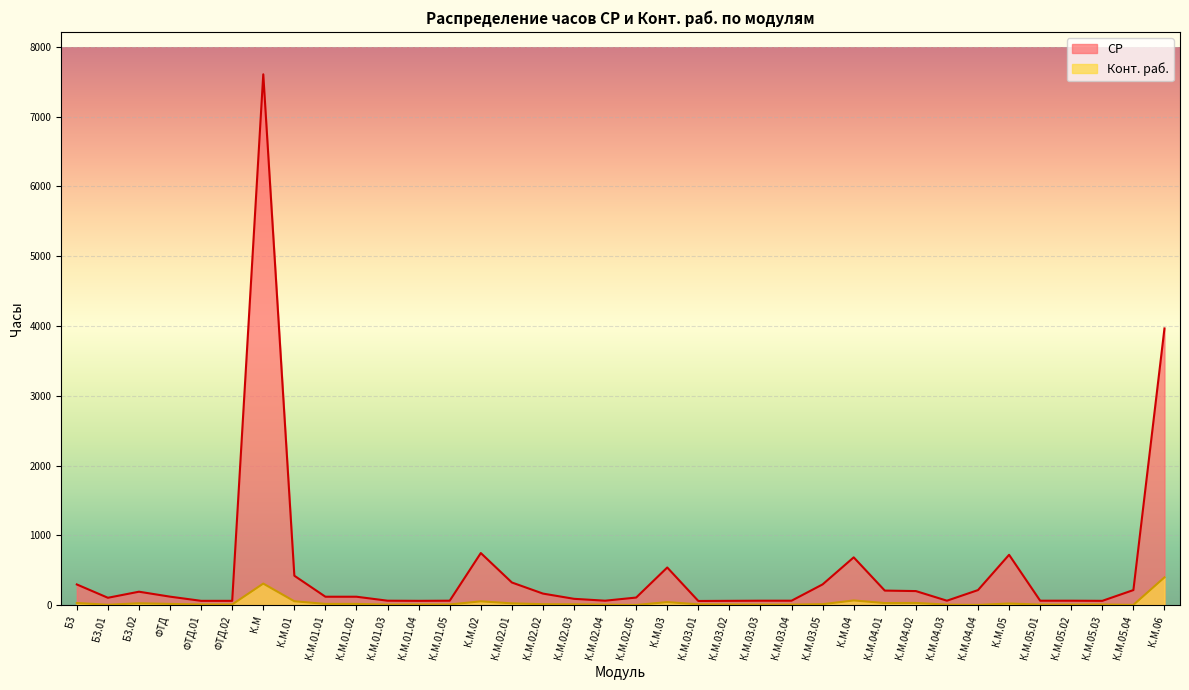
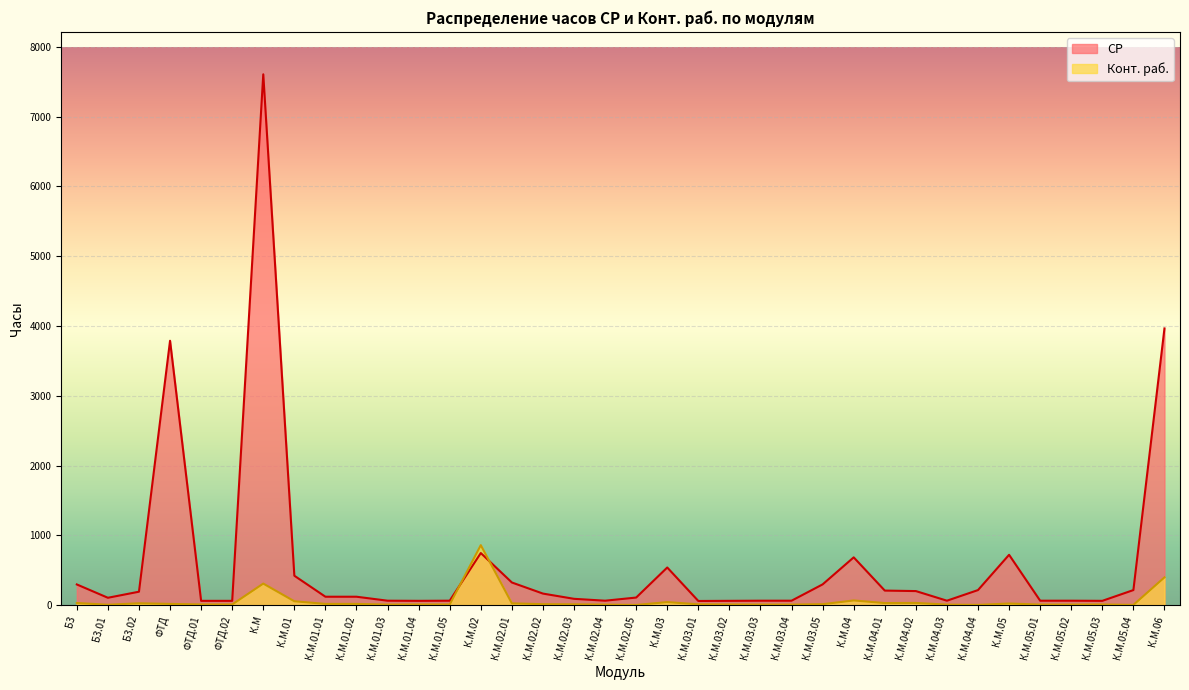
  {
    "СР": {
      "Б3": 300,
      "Б3.01": 100,
      "Б3.02": 200,
-     "ФТД": 100,
+     "ФТД": 3800,
      "ФТД.01": 100,
      "ФТД.02": 100,
      "К.М": 7600,
      "К.М.01": 400,
      "К.М.01.01": 100,
      "К.М.01.02": 100,
      "К.М.01.03": 100,
      "К.М.01.04": 100,
      "К.М.01.05": 100,
      "К.М.02": 700,
      "К.М.02.01": 300,
      "К.М.02.02": 200,
      "К.М.02.03": 100,
      "К.М.02.04": 100,
      "К.М.02.05": 100,
      "К.М.03": 500,
      "К.М.03.01": 100,
      "К.М.03.02": 100,
      "К.М.03.03": 100,
      "К.М.03.04": 100,
      "К.М.03.05": 300,
      "К.М.04": 700,
      "К.М.04.01": 200,
      "К.М.04.02": 200,
      "К.М.04.03": 100,
      "К.М.04.04": 200,
      "К.М.05": 700,
      "К.М.05.01": 100,
      "К.М.05.02": 100,
      "К.М.05.03": 100,
      "К.М.05.04": 200,
      "К.М.06": 4000
    },
    "Конт. раб.": {
      "Б3": 0,
      "Б3.01": 0,
      "Б3.02": 0,
      "ФТД": 0,
      "ФТД.01": 0,
      "ФТД.02": 0,
      "К.М": 300,
      "К.М.01": 100,
      "К.М.01.01": 0,
      "К.М.01.02": 0,
      "К.М.01.03": 0,
      "К.М.01.04": 0,
      "К.М.01.05": 0,
-     "К.М.02": 100,
+     "К.М.02": 900,
      "К.М.02.01": 0,
      "К.М.02.02": 0,
      "К.М.02.03": 0,
      "К.М.02.04": 0,
      "К.М.02.05": 0,
      "К.М.03": 0,
      "К.М.03.01": 0,
      "К.М.03.02": 0,
      "К.М.03.03": 0,
      "К.М.03.04": 0,
      "К.М.03.05": 0,
      "К.М.04": 100,
      "К.М.04.01": 0,
      "К.М.04.02": 0,
      "К.М.04.03": 0,
      "К.М.04.04": 0,
      "К.М.05": 0,
      "К.М.05.01": 0,
      "К.М.05.02": 0,
      "К.М.05.03": 0,
      "К.М.05.04": 0,
      "К.М.06": 400
    }
  }
